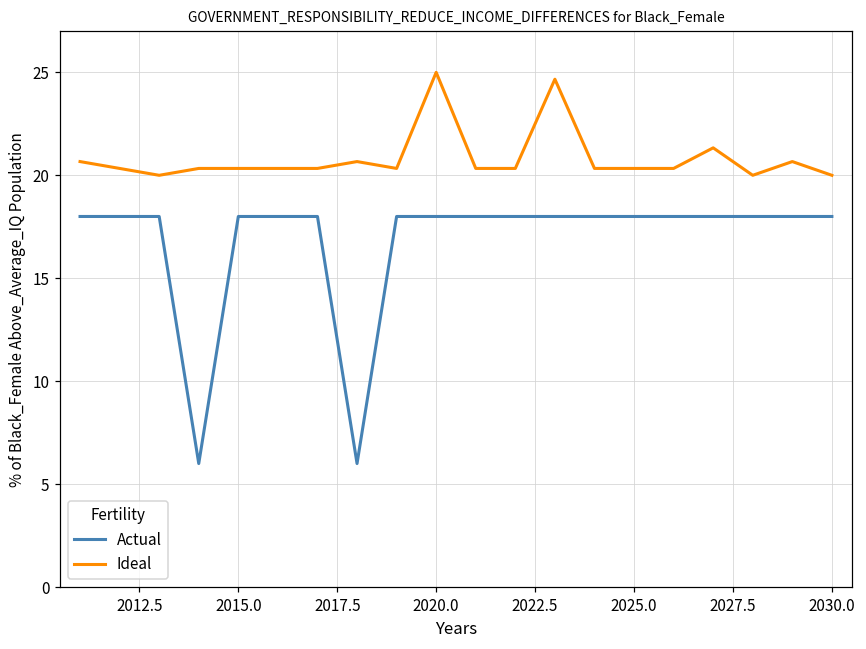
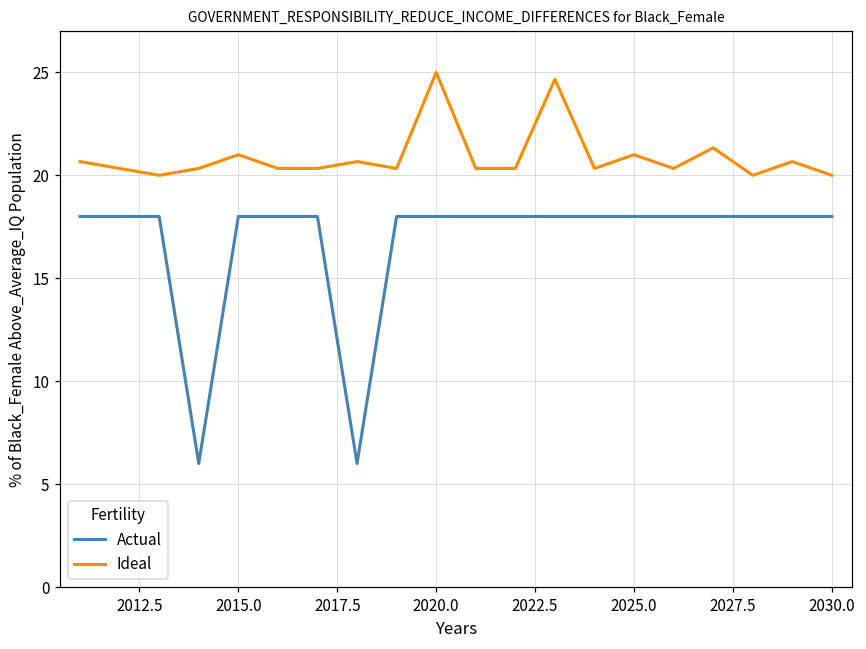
  {
    "Actual": {
      "2015.0": 18.0,
      "2020.0": 18.0,
      "2025.0": 18.0,
      "2030.0": 18.0
    },
    "Ideal": {
-     "2015.0": 20.3,
+     "2015.0": 21.0,
      "2020.0": 25.0,
-     "2025.0": 20.3,
+     "2025.0": 21.0,
      "2030.0": 20.0
    }
  }
